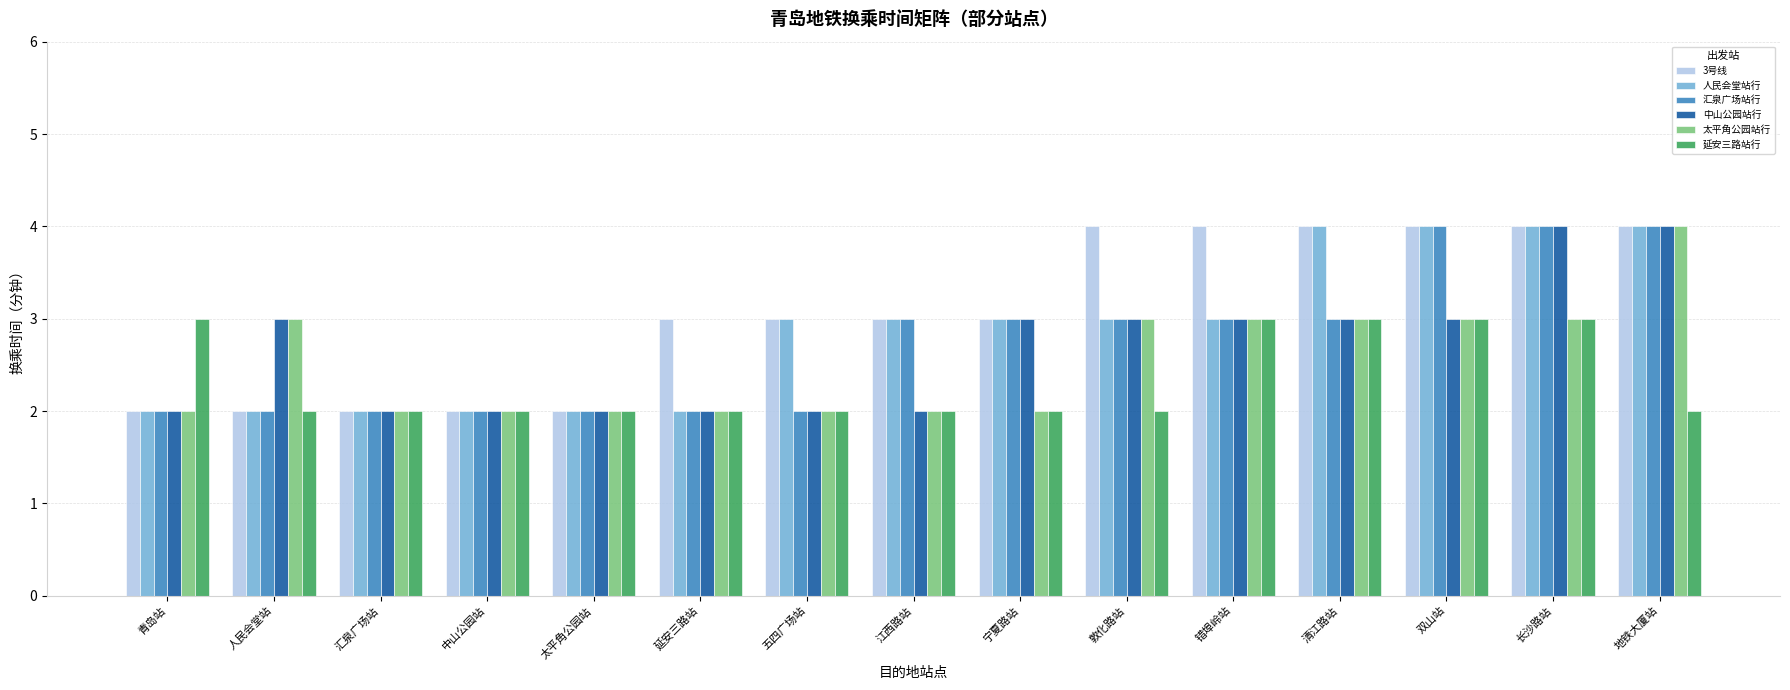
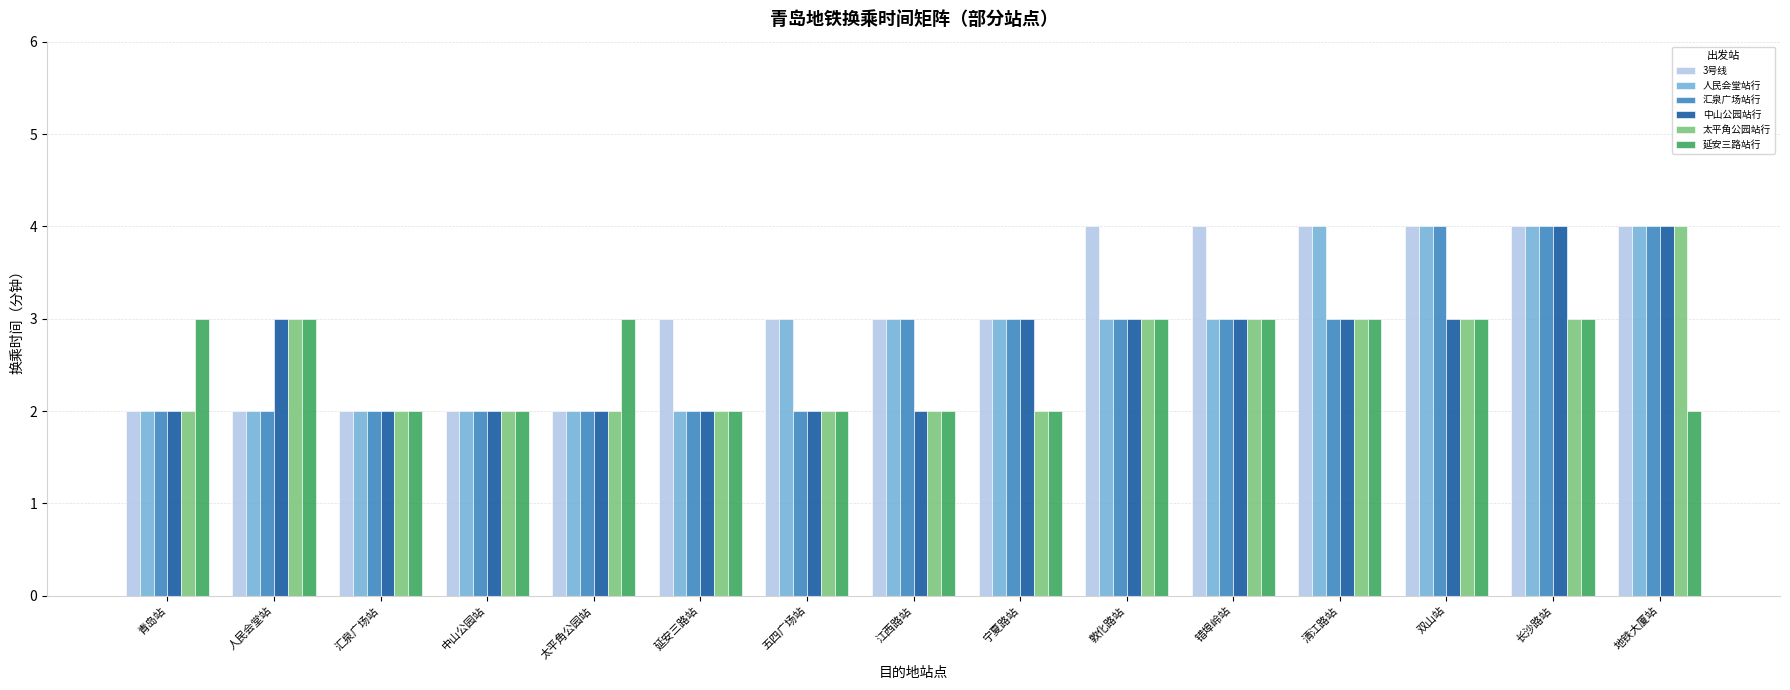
  {
    "3号线": {
      "青岛站": 2,
      "人民会堂站": 2,
      "汇泉广场站": 2,
      "中山公园站": 2,
      "太平角公园站": 2,
      "延安三路站": 3,
      "五四广场站": 3,
      "江西路站": 3,
      "宁夏路站": 3,
      "敦化路站": 4,
      "错埠岭站": 4,
      "清江路站": 4,
      "双山站": 4,
      "长沙路站": 4,
      "地铁大厦站": 4
    },
    "人民会堂站行": {
      "青岛站": 2,
      "人民会堂站": 2,
      "汇泉广场站": 2,
      "中山公园站": 2,
      "太平角公园站": 2,
      "延安三路站": 2,
      "五四广场站": 3,
      "江西路站": 3,
      "宁夏路站": 3,
      "敦化路站": 3,
      "错埠岭站": 3,
      "清江路站": 4,
      "双山站": 4,
      "长沙路站": 4,
      "地铁大厦站": 4
    },
    "汇泉广场站行": {
      "青岛站": 2,
      "人民会堂站": 2,
      "汇泉广场站": 2,
      "中山公园站": 2,
      "太平角公园站": 2,
      "延安三路站": 2,
      "五四广场站": 2,
      "江西路站": 3,
      "宁夏路站": 3,
      "敦化路站": 3,
      "错埠岭站": 3,
      "清江路站": 3,
      "双山站": 4,
      "长沙路站": 4,
      "地铁大厦站": 4
    },
    "中山公园站行": {
      "青岛站": 2,
      "人民会堂站": 3,
      "汇泉广场站": 2,
      "中山公园站": 2,
      "太平角公园站": 2,
      "延安三路站": 2,
      "五四广场站": 2,
      "江西路站": 2,
      "宁夏路站": 3,
      "敦化路站": 3,
      "错埠岭站": 3,
      "清江路站": 3,
      "双山站": 3,
      "长沙路站": 4,
      "地铁大厦站": 4
    },
    "太平角公园站行": {
      "青岛站": 2,
      "人民会堂站": 3,
      "汇泉广场站": 2,
      "中山公园站": 2,
      "太平角公园站": 2,
      "延安三路站": 2,
      "五四广场站": 2,
      "江西路站": 2,
      "宁夏路站": 2,
      "敦化路站": 3,
      "错埠岭站": 3,
      "清江路站": 3,
      "双山站": 3,
      "长沙路站": 3,
      "地铁大厦站": 4
    },
    "延安三路站行": {
      "青岛站": 3,
-     "人民会堂站": 2,
+     "人民会堂站": 3,
      "汇泉广场站": 2,
      "中山公园站": 2,
-     "太平角公园站": 2,
+     "太平角公园站": 3,
      "延安三路站": 2,
      "五四广场站": 2,
      "江西路站": 2,
      "宁夏路站": 2,
-     "敦化路站": 2,
+     "敦化路站": 3,
      "错埠岭站": 3,
      "清江路站": 3,
      "双山站": 3,
      "长沙路站": 3,
      "地铁大厦站": 2
    }
  }
